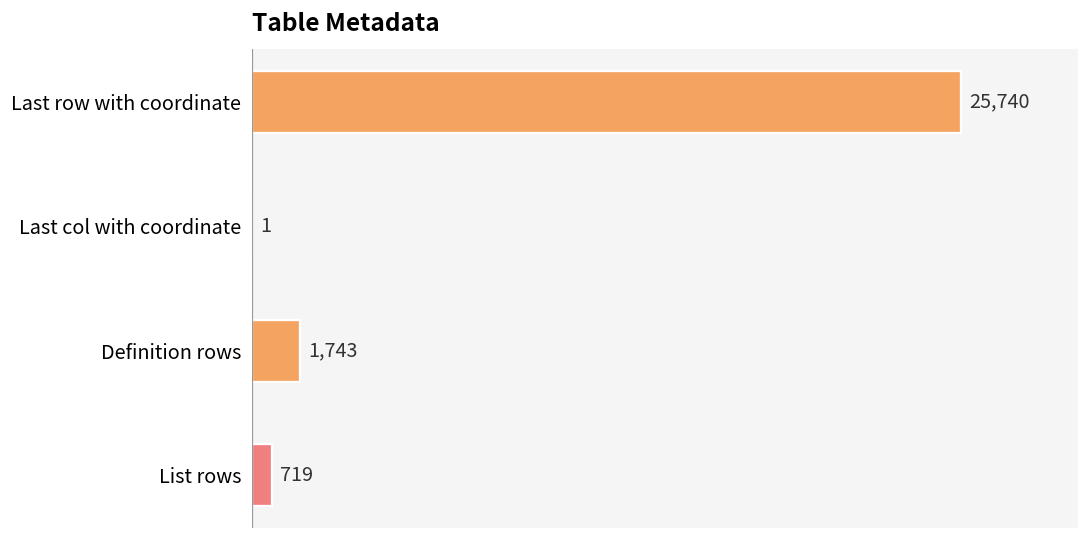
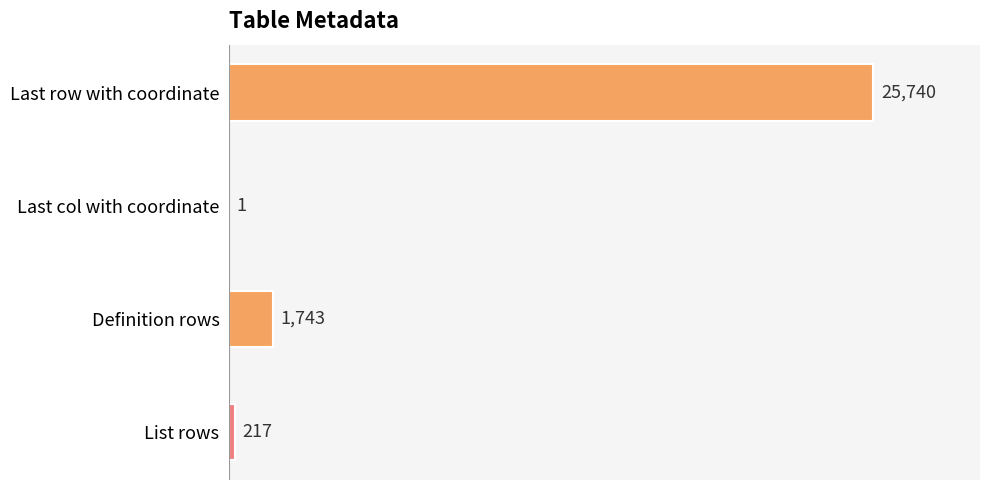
  {
    "Last row with coordinate": "25,740",
    "Last col with coordinate": "1",
    "Definition rows": "1,743",
-   "List rows": "719"
+   "List rows": "217"
  }
